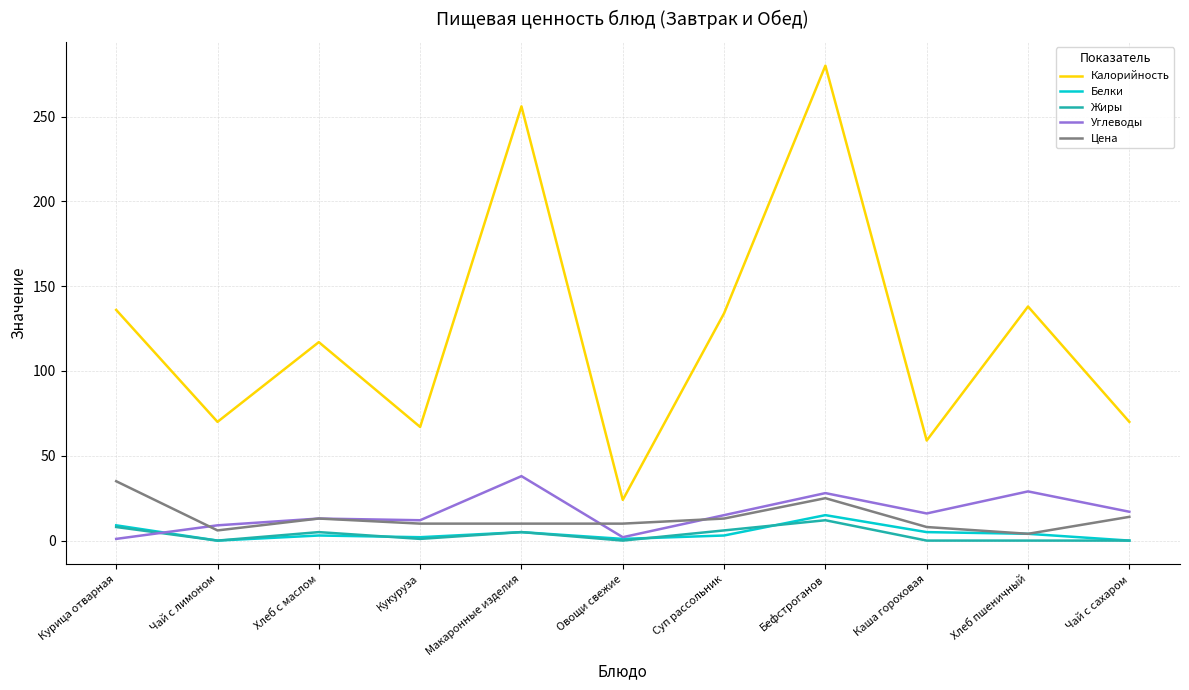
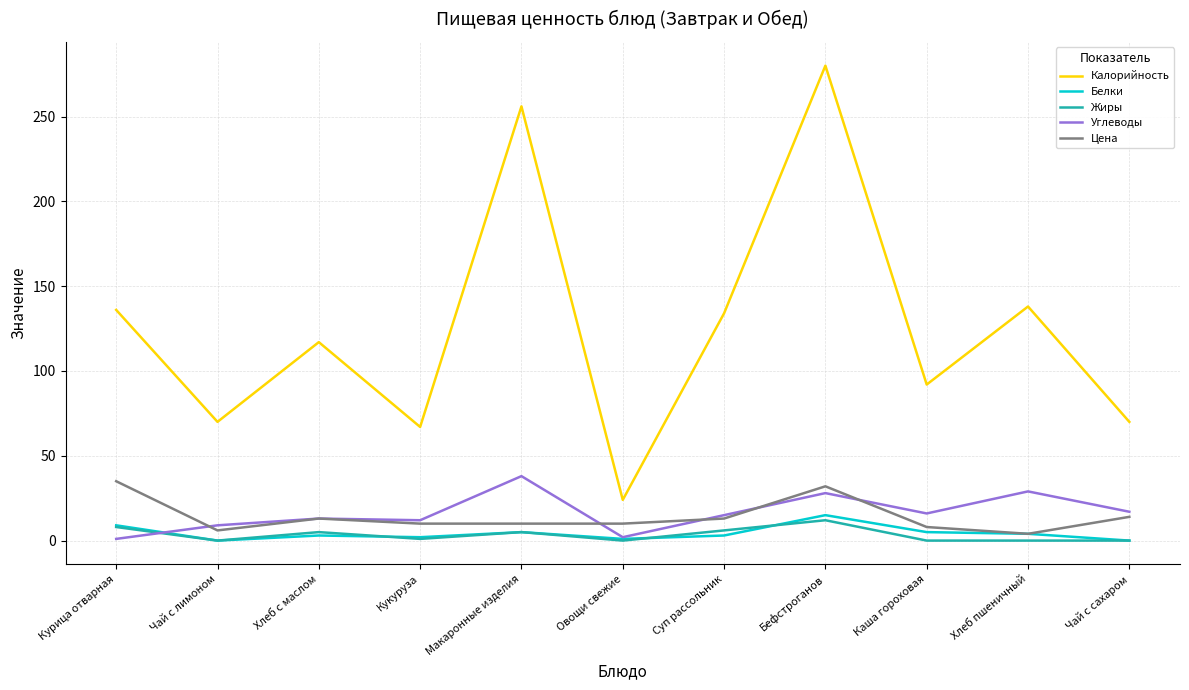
  {
    "Калорийность": {
      "Курица отварная": 136,
      "Чай с лимоном": 70,
      "Хлеб с маслом": 117,
      "Кукуруза": 67,
      "Макаронные изделия": 256,
      "Овощи свежие": 24,
      "Суп рассольник": 134,
      "Бефстроганов": 280,
-     "Каша гороховая": 59,
+     "Каша гороховая": 92,
      "Хлеб пшеничный": 138,
      "Чай с сахаром": 70
    },
    "Углеводы": {
      "Курица отварная": 1,
      "Чай с лимоном": 9,
      "Кукуруза": 12,
      "Макаронные изделия": 38,
      "Суп рассольник": 15,
      "Бефстроганов": 28,
      "Каша гороховая": 16,
      "Хлеб пшеничный": 29,
      "Чай с сахаром": 17
    },
    "Цена": {
      "Курица отварная": 35,
      "Чай с лимоном": 6,
      "Кукуруза": 10,
      "Макаронные изделия": 10,
      "Овощи свежие": 10,
      "Суп рассольник": 13,
-     "Бефстроганов": 25,
+     "Бефстроганов": 32,
      "Каша гороховая": 8,
      "Чай с сахаром": 14
    }
  }
